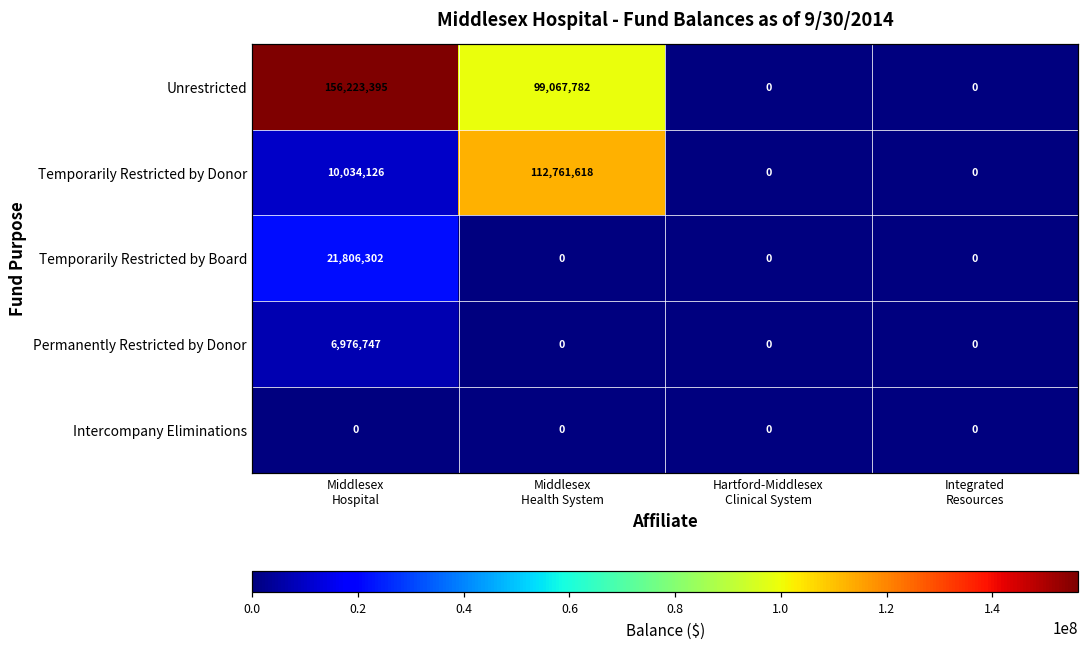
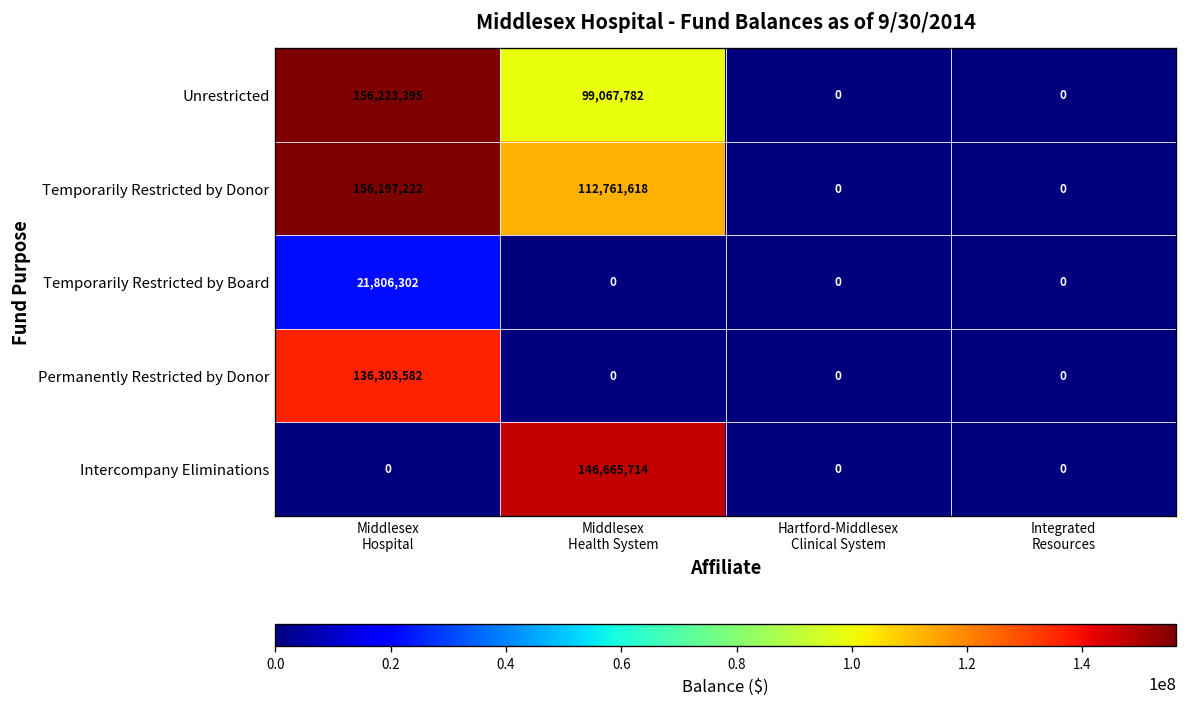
  {
    "Unrestricted": {
      "Middlesex Hospital": "156,223,395",
      "Middlesex Health System": "99,067,782",
      "Hartford-Middlesex Clinical System": "0",
      "Integrated Resources": "0"
    },
    "Temporarily Restricted by Donor": {
-     "Middlesex Hospital": "10,034,126",
+     "Middlesex Hospital": "156,197,222",
      "Middlesex Health System": "112,761,618",
      "Hartford-Middlesex Clinical System": "0",
      "Integrated Resources": "0"
    },
    "Temporarily Restricted by Board": {
      "Middlesex Hospital": "21,806,302",
      "Middlesex Health System": "0",
      "Hartford-Middlesex Clinical System": "0",
      "Integrated Resources": "0"
    },
    "Permanently Restricted by Donor": {
-     "Middlesex Hospital": "6,976,747",
+     "Middlesex Hospital": "136,303,582",
      "Middlesex Health System": "0",
      "Hartford-Middlesex Clinical System": "0",
      "Integrated Resources": "0"
    },
    "Intercompany Eliminations": {
      "Middlesex Hospital": "0",
-     "Middlesex Health System": "0",
+     "Middlesex Health System": "146,665,714",
      "Hartford-Middlesex Clinical System": "0",
      "Integrated Resources": "0"
    }
  }
